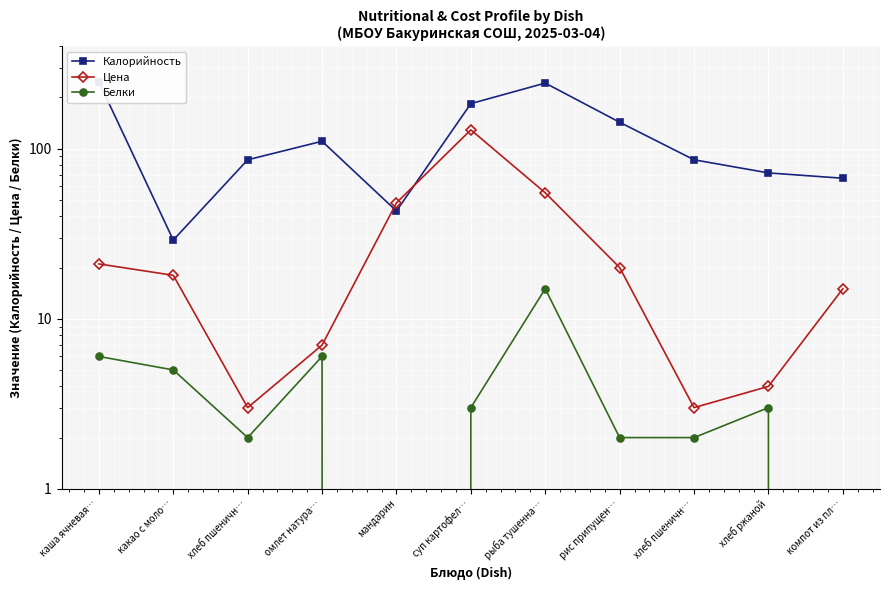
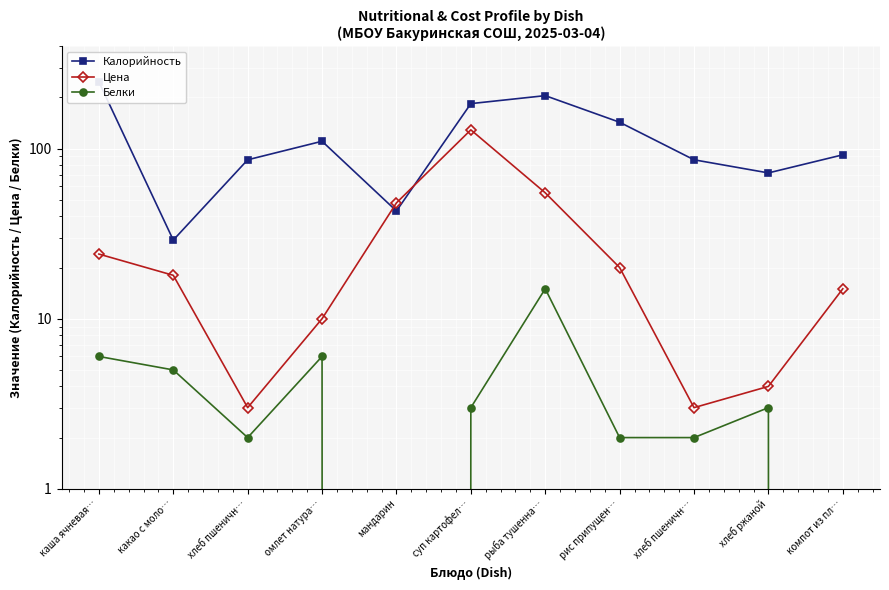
  {
    "Калорийность": {
      "какао с моло…": 29,
      "омлет натура…": 110,
      "мандарин": 43,
      "суп картофел…": 180,
-     "рыба тушенна…": 240,
+     "рыба тушенна…": 210,
      "рис припущен…": 140,
      "хлеб ржаной": 72,
-     "компот из пл…": 67
+     "компот из пл…": 90
    },
    "Цена": {
-     "каша ячневая…": 21,
+     "каша ячневая…": 24,
      "какао с моло…": 18,
-     "омлет натура…": 7,
+     "омлет натура…": 10,
      "мандарин": 48,
      "суп картофел…": 130,
      "рыба тушенна…": 55,
      "рис припущен…": 20,
      "хлеб ржаной": 4,
      "компот из пл…": 15
    },
    "Белки": {
      "каша ячневая…": 6,
      "какао с моло…": 5,
      "омлет натура…": 6,
      "суп картофел…": 3,
      "рыба тушенна…": 15,
      "рис припущен…": 2,
      "хлеб ржаной": 3
    }
  }
